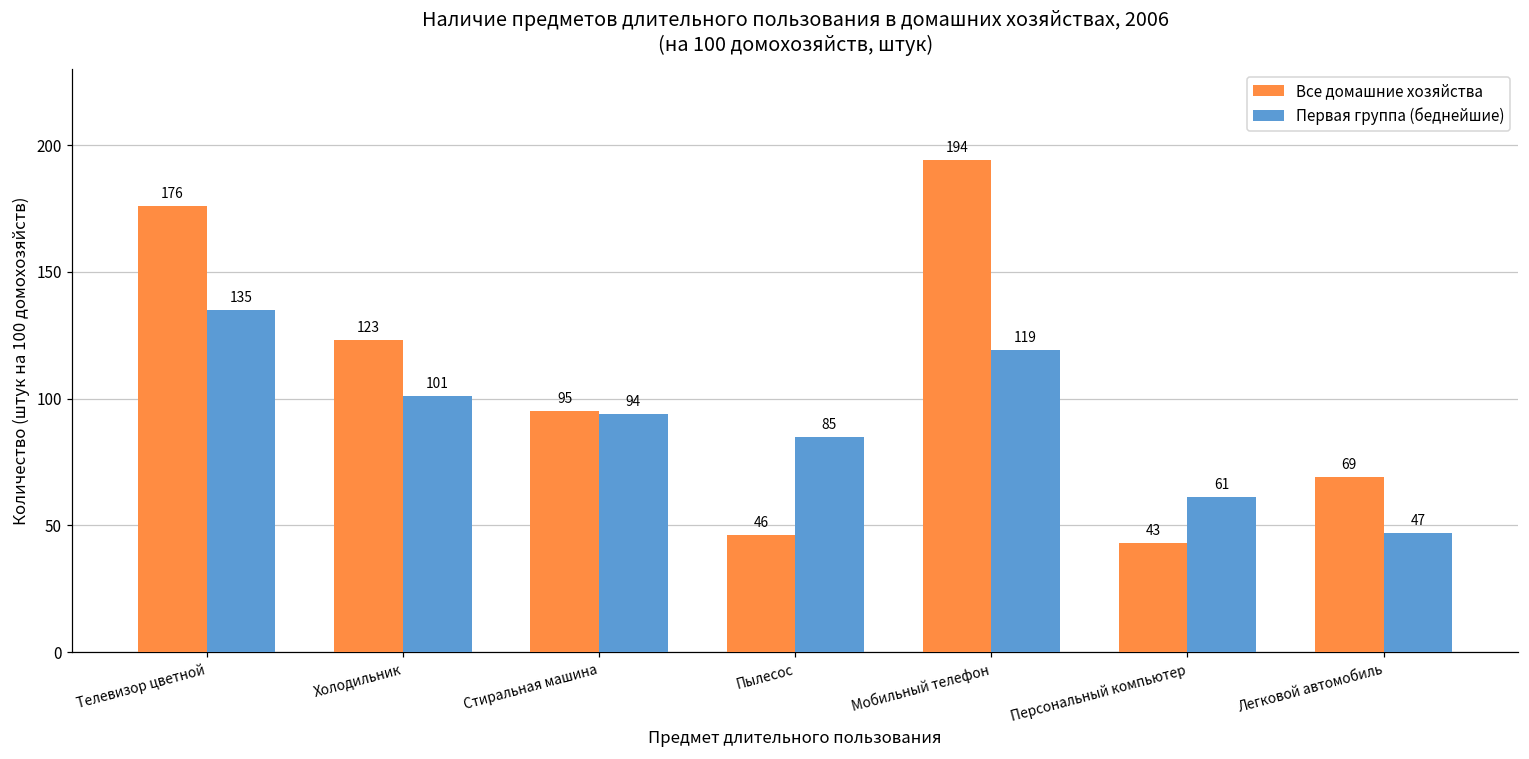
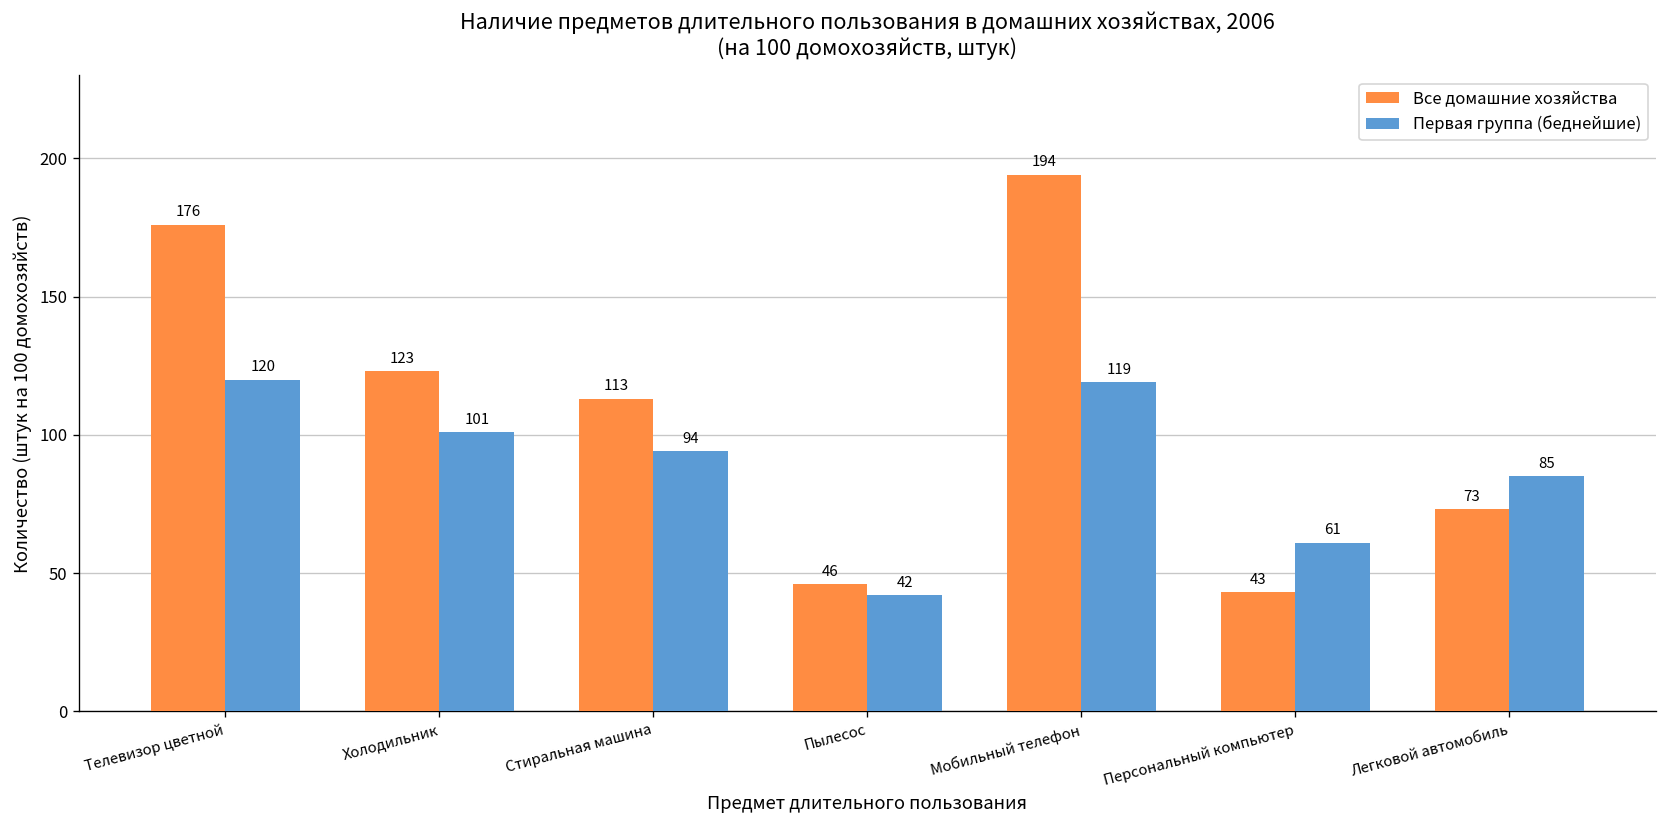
  {
    "Все домашние хозяйства": {
      "Телевизор цветной": 176,
      "Холодильник": 123,
-     "Стиральная машина": 95,
+     "Стиральная машина": 113,
      "Пылесос": 46,
      "Мобильный телефон": 194,
      "Персональный компьютер": 43,
-     "Легковой автомобиль": 69
+     "Легковой автомобиль": 73
    },
    "Первая группа (беднейшие)": {
-     "Телевизор цветной": 135,
+     "Телевизор цветной": 120,
      "Холодильник": 101,
      "Стиральная машина": 94,
-     "Пылесос": 85,
+     "Пылесос": 42,
      "Мобильный телефон": 119,
      "Персональный компьютер": 61,
-     "Легковой автомобиль": 47
+     "Легковой автомобиль": 85
    }
  }
